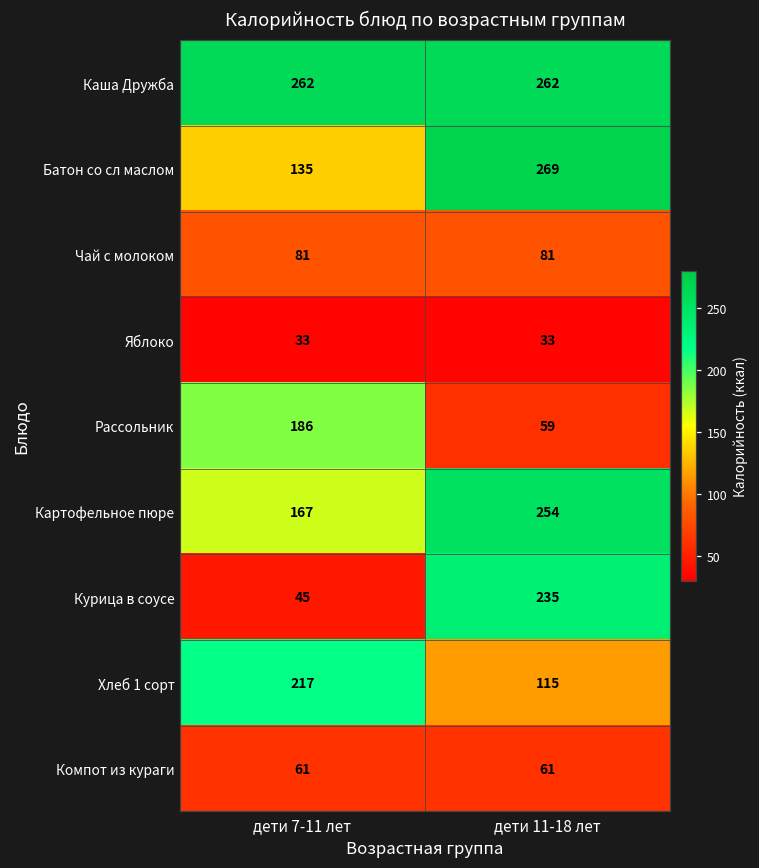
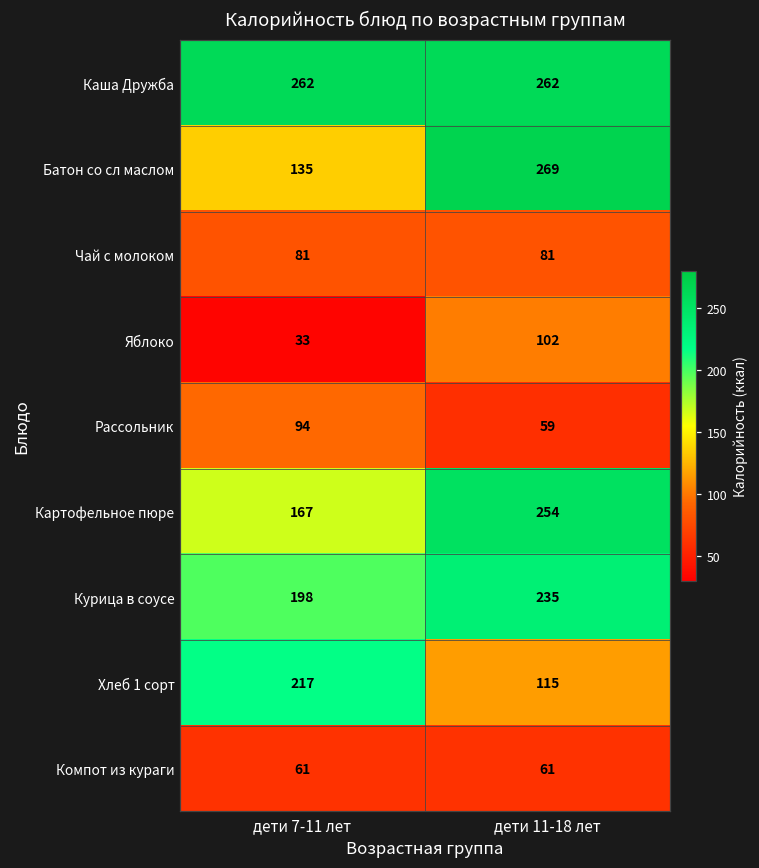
  {
    "Каша Дружба": {
      "дети 7-11 лет": 262,
      "дети 11-18 лет": 262
    },
    "Батон со сл маслом": {
      "дети 7-11 лет": 135,
      "дети 11-18 лет": 269
    },
    "Чай с молоком": {
      "дети 7-11 лет": 81,
      "дети 11-18 лет": 81
    },
    "Яблоко": {
      "дети 7-11 лет": 33,
-     "дети 11-18 лет": 33
+     "дети 11-18 лет": 102
    },
    "Рассольник": {
-     "дети 7-11 лет": 186,
+     "дети 7-11 лет": 94,
      "дети 11-18 лет": 59
    },
    "Картофельное пюре": {
      "дети 7-11 лет": 167,
      "дети 11-18 лет": 254
    },
    "Курица в соусе": {
-     "дети 7-11 лет": 45,
+     "дети 7-11 лет": 198,
      "дети 11-18 лет": 235
    },
    "Хлеб 1 сорт": {
      "дети 7-11 лет": 217,
      "дети 11-18 лет": 115
    },
    "Компот из кураги": {
      "дети 7-11 лет": 61,
      "дети 11-18 лет": 61
    }
  }
